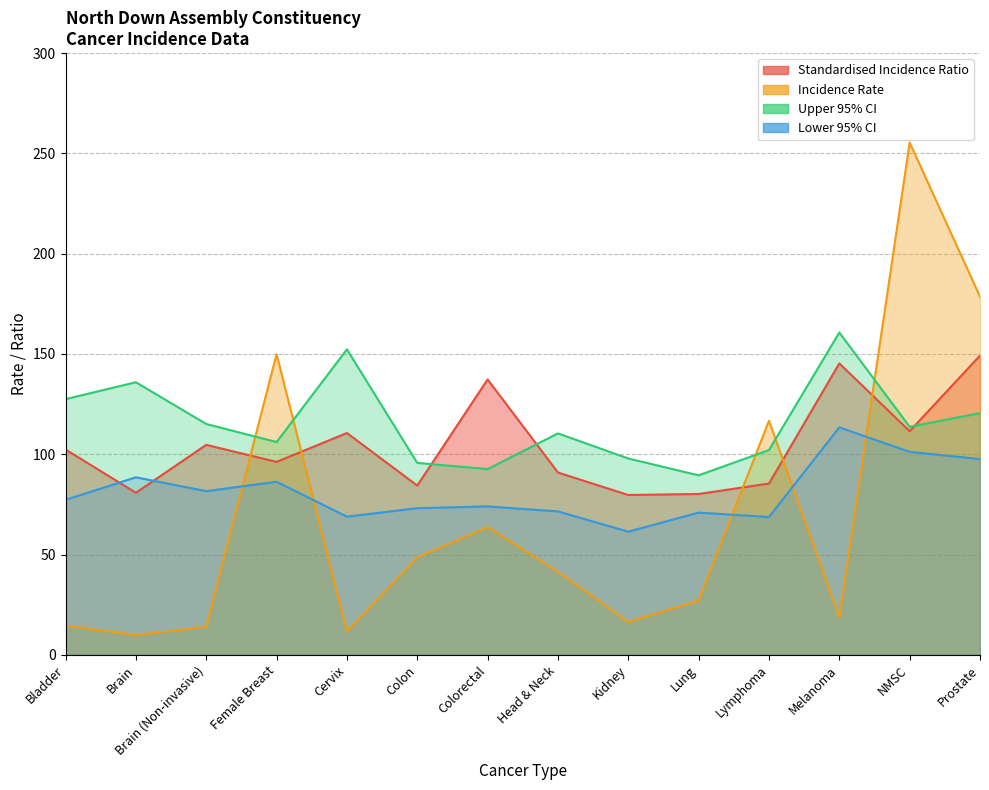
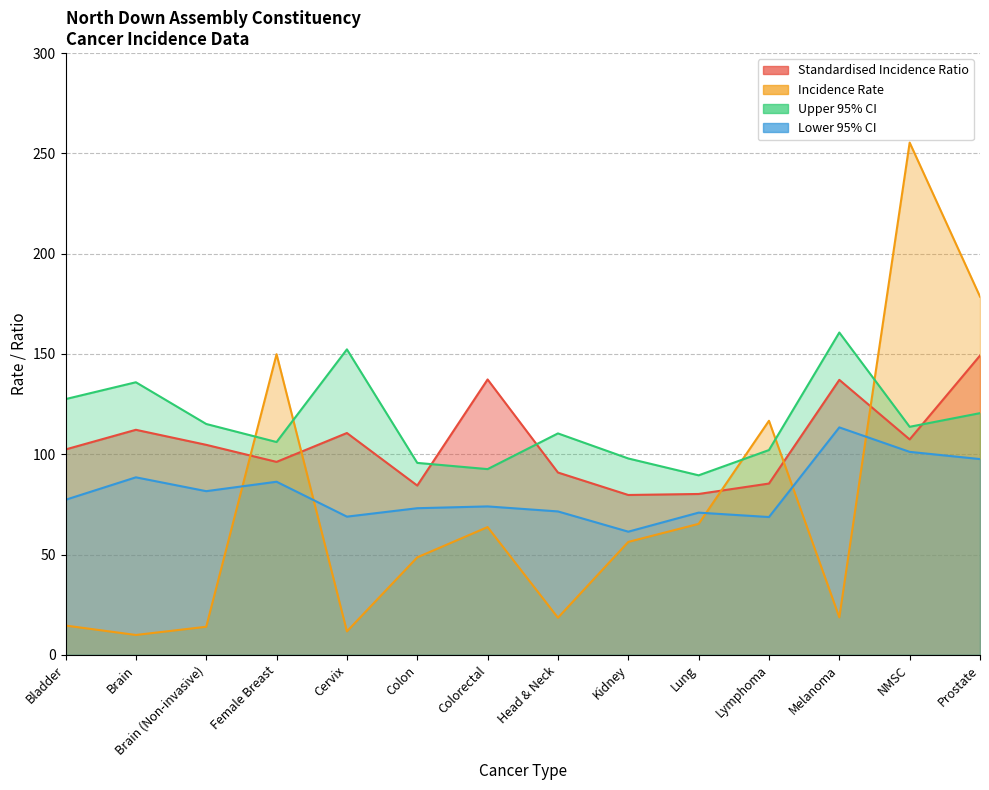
  {
    "Standardised Incidence Ratio": {
      "Bladder": 102,
-     "Brain": 81,
+     "Brain": 112,
      "Brain (Non-invasive)": 105,
      "Female Breast": 96,
      "Cervix": 111,
      "Colon": 84,
      "Colorectal": 137,
      "Head & Neck": 91,
      "Kidney": 80,
      "Lung": 80,
      "Lymphoma": 85,
-     "Melanoma": 145,
-     "NMSC": 112,
+     "Melanoma": 137,
+     "NMSC": 107,
      "Prostate": 149
    },
    "Incidence Rate": {
      "Bladder": 15,
      "Brain": 10,
      "Brain (Non-invasive)": 14,
      "Female Breast": 150,
      "Cervix": 12,
      "Colon": 49,
      "Colorectal": 64,
-     "Head & Neck": 41,
-     "Kidney": 16,
-     "Lung": 27,
+     "Head & Neck": 19,
+     "Kidney": 56,
+     "Lung": 65,
      "Lymphoma": 117,
      "Melanoma": 19,
      "NMSC": 255,
      "Prostate": 179
    }
  }
